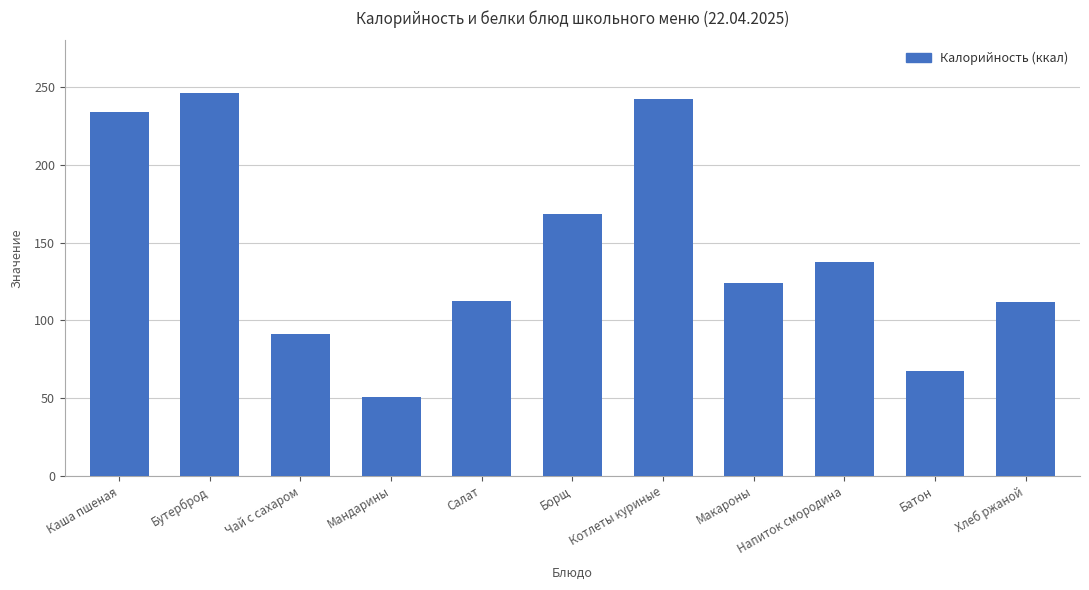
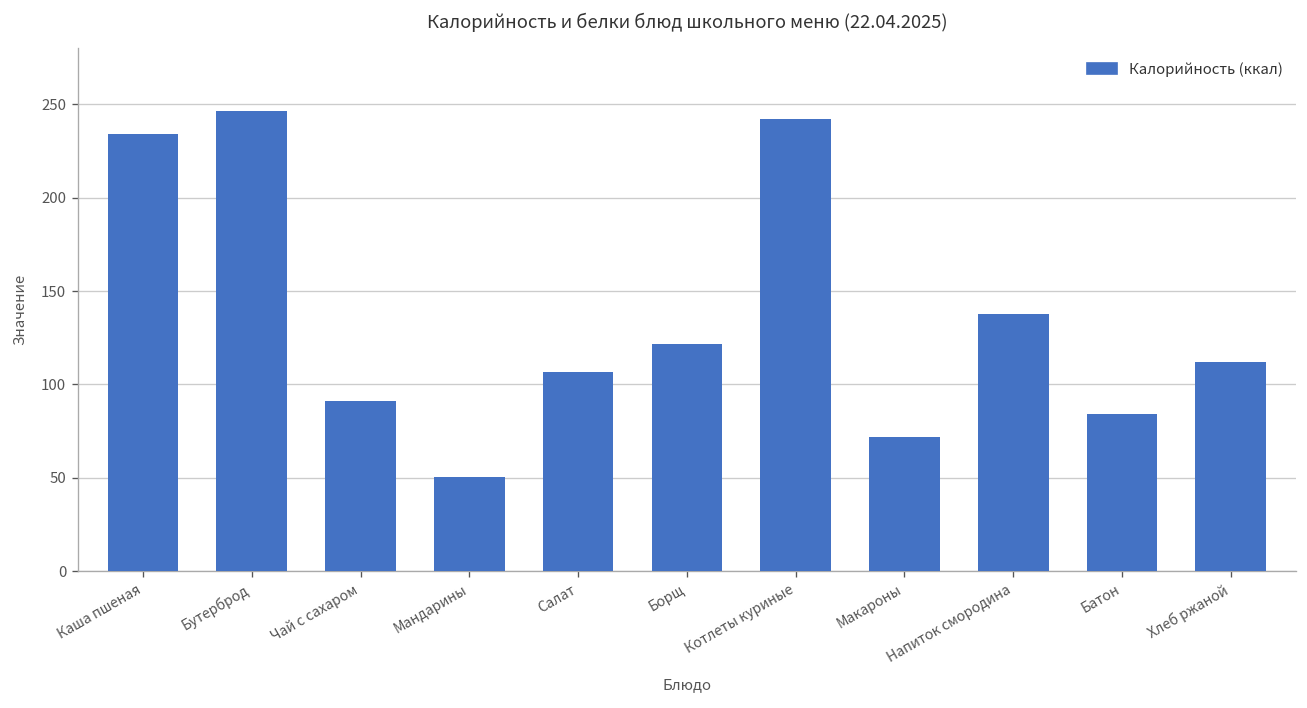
  {
    "Каша пшеная": 234,
    "Бутерброд": 246,
    "Чай с сахаром": 91,
    "Мандарины": 51,
-   "Салат": 112,
-   "Борщ": 169,
+   "Салат": 107,
+   "Борщ": 122,
    "Котлеты куриные": 242,
-   "Макароны": 124,
+   "Макароны": 72,
    "Напиток смородина": 138,
-   "Батон": 67,
+   "Батон": 84,
    "Хлеб ржаной": 112
  }
